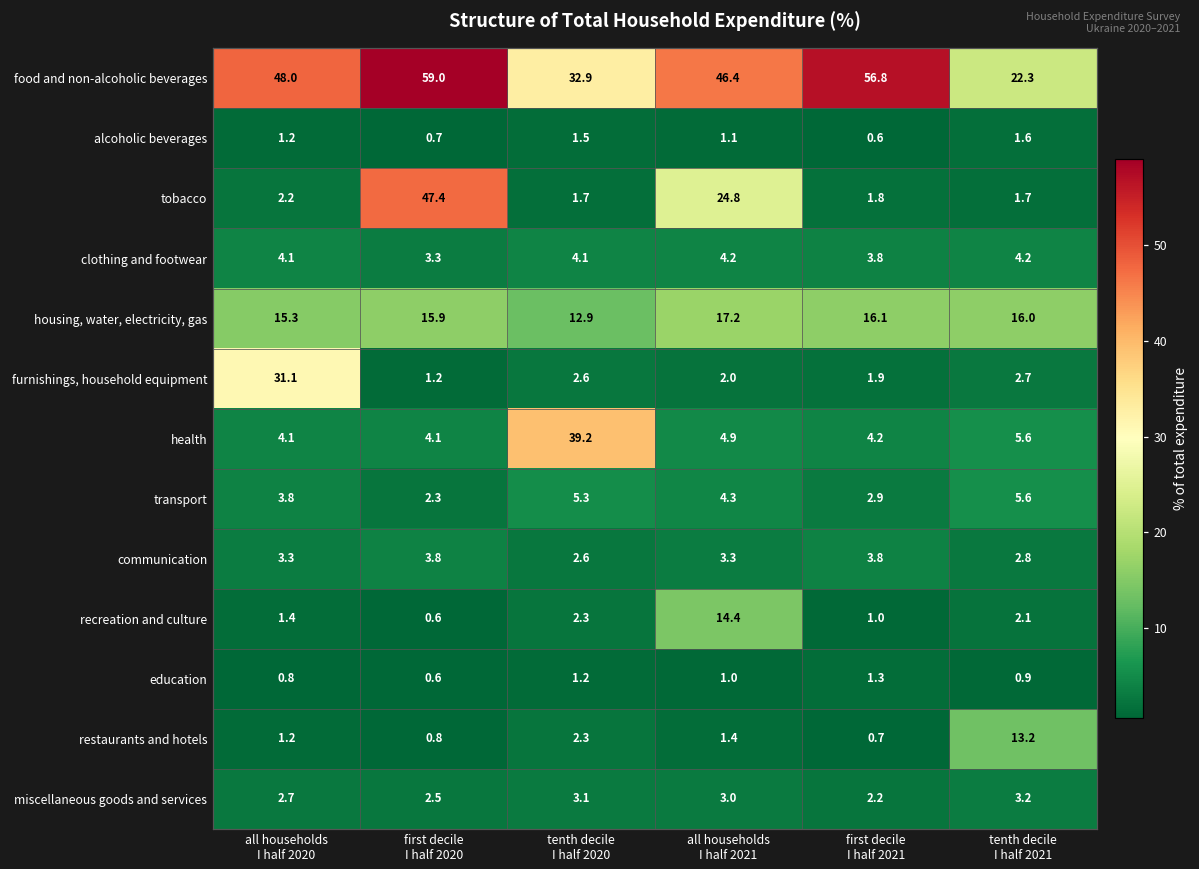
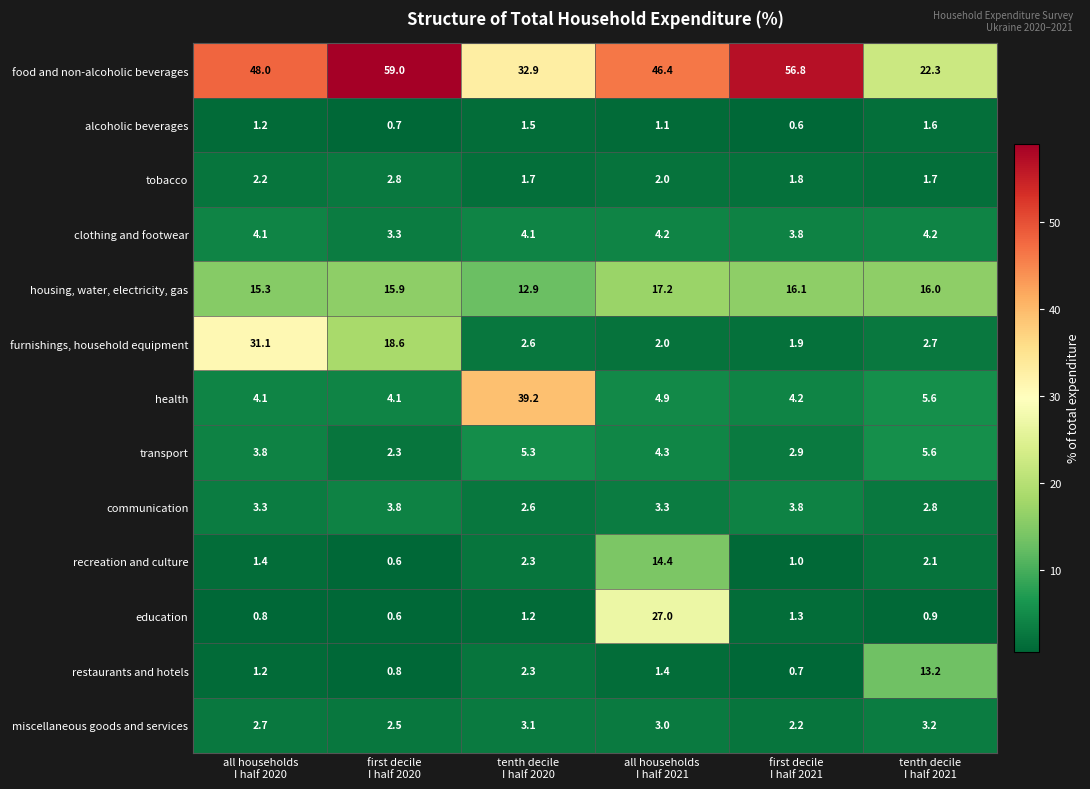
  {
    "food and non-alcoholic beverages": {
      "all households I half 2020": 48.0,
      "first decile I half 2020": 59.0,
      "tenth decile I half 2020": 32.9,
      "all households I half 2021": 46.4,
      "first decile I half 2021": 56.8,
      "tenth decile I half 2021": 22.3
    },
    "alcoholic beverages": {
      "all households I half 2020": 1.2,
      "first decile I half 2020": 0.7,
      "tenth decile I half 2020": 1.5,
      "all households I half 2021": 1.1,
      "first decile I half 2021": 0.6,
      "tenth decile I half 2021": 1.6
    },
    "tobacco": {
      "all households I half 2020": 2.2,
-     "first decile I half 2020": 47.4,
+     "first decile I half 2020": 2.8,
      "tenth decile I half 2020": 1.7,
-     "all households I half 2021": 24.8,
+     "all households I half 2021": 2.0,
      "first decile I half 2021": 1.8,
      "tenth decile I half 2021": 1.7
    },
    "clothing and footwear": {
      "all households I half 2020": 4.1,
      "first decile I half 2020": 3.3,
      "tenth decile I half 2020": 4.1,
      "all households I half 2021": 4.2,
      "first decile I half 2021": 3.8,
      "tenth decile I half 2021": 4.2
    },
    "housing, water, electricity, gas": {
      "all households I half 2020": 15.3,
      "first decile I half 2020": 15.9,
      "tenth decile I half 2020": 12.9,
      "all households I half 2021": 17.2,
      "first decile I half 2021": 16.1,
      "tenth decile I half 2021": 16.0
    },
    "furnishings, household equipment": {
      "all households I half 2020": 31.1,
-     "first decile I half 2020": 1.2,
+     "first decile I half 2020": 18.6,
      "tenth decile I half 2020": 2.6,
      "all households I half 2021": 2.0,
      "first decile I half 2021": 1.9,
      "tenth decile I half 2021": 2.7
    },
    "health": {
      "all households I half 2020": 4.1,
      "first decile I half 2020": 4.1,
      "tenth decile I half 2020": 39.2,
      "all households I half 2021": 4.9,
      "first decile I half 2021": 4.2,
      "tenth decile I half 2021": 5.6
    },
    "transport": {
      "all households I half 2020": 3.8,
      "first decile I half 2020": 2.3,
      "tenth decile I half 2020": 5.3,
      "all households I half 2021": 4.3,
      "first decile I half 2021": 2.9,
      "tenth decile I half 2021": 5.6
    },
    "communication": {
      "all households I half 2020": 3.3,
      "first decile I half 2020": 3.8,
      "tenth decile I half 2020": 2.6,
      "all households I half 2021": 3.3,
      "first decile I half 2021": 3.8,
      "tenth decile I half 2021": 2.8
    },
    "recreation and culture": {
      "all households I half 2020": 1.4,
      "first decile I half 2020": 0.6,
      "tenth decile I half 2020": 2.3,
      "all households I half 2021": 14.4,
      "first decile I half 2021": 1.0,
      "tenth decile I half 2021": 2.1
    },
    "education": {
      "all households I half 2020": 0.8,
      "first decile I half 2020": 0.6,
      "tenth decile I half 2020": 1.2,
-     "all households I half 2021": 1.0,
+     "all households I half 2021": 27.0,
      "first decile I half 2021": 1.3,
      "tenth decile I half 2021": 0.9
    },
    "restaurants and hotels": {
      "all households I half 2020": 1.2,
      "first decile I half 2020": 0.8,
      "tenth decile I half 2020": 2.3,
      "all households I half 2021": 1.4,
      "first decile I half 2021": 0.7,
      "tenth decile I half 2021": 13.2
    },
    "miscellaneous goods and services": {
      "all households I half 2020": 2.7,
      "first decile I half 2020": 2.5,
      "tenth decile I half 2020": 3.1,
      "all households I half 2021": 3.0,
      "first decile I half 2021": 2.2,
      "tenth decile I half 2021": 3.2
    }
  }
